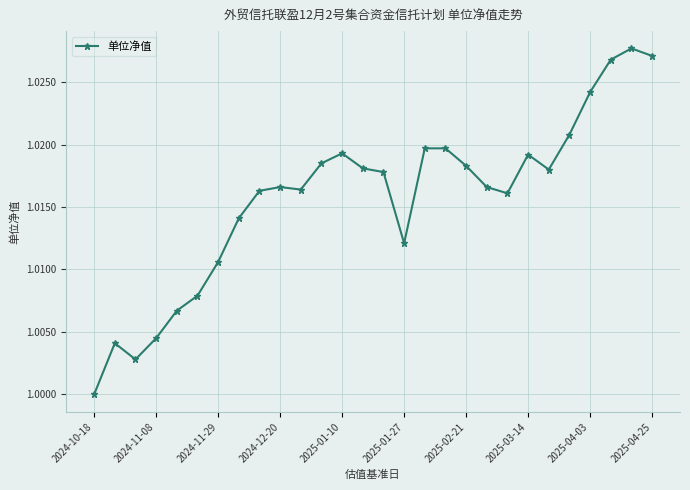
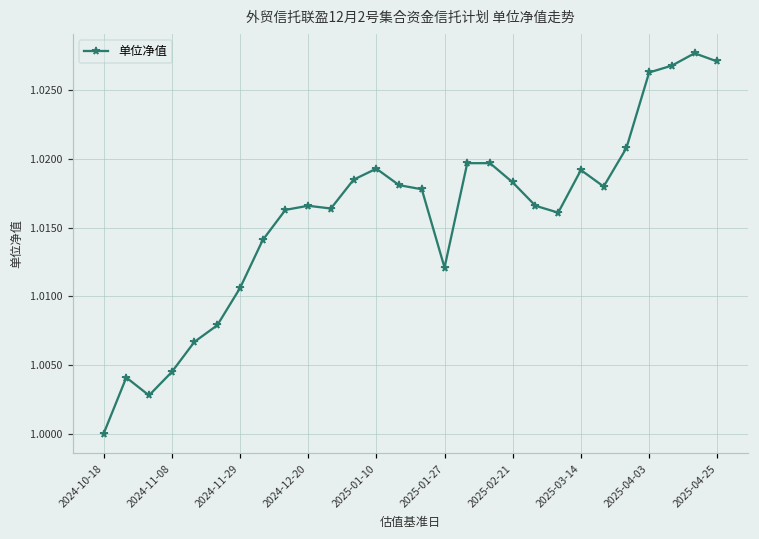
  {
    "2024-10-18": 1.0000,
    "2024-11-08": 1.0045,
    "2024-11-29": 1.0106,
    "2024-12-20": 1.0166,
    "2025-01-10": 1.0193,
    "2025-01-27": 1.0121,
    "2025-02-21": 1.0183,
    "2025-03-14": 1.0192,
-   "2025-04-03": 1.0242,
+   "2025-04-03": 1.0263,
    "2025-04-25": 1.0271
  }
